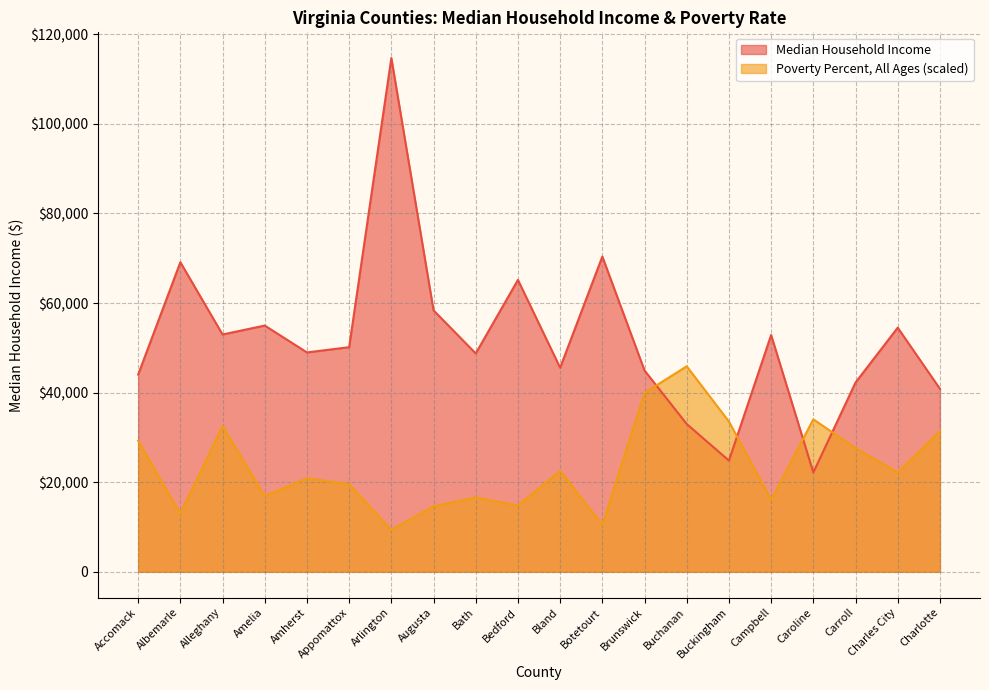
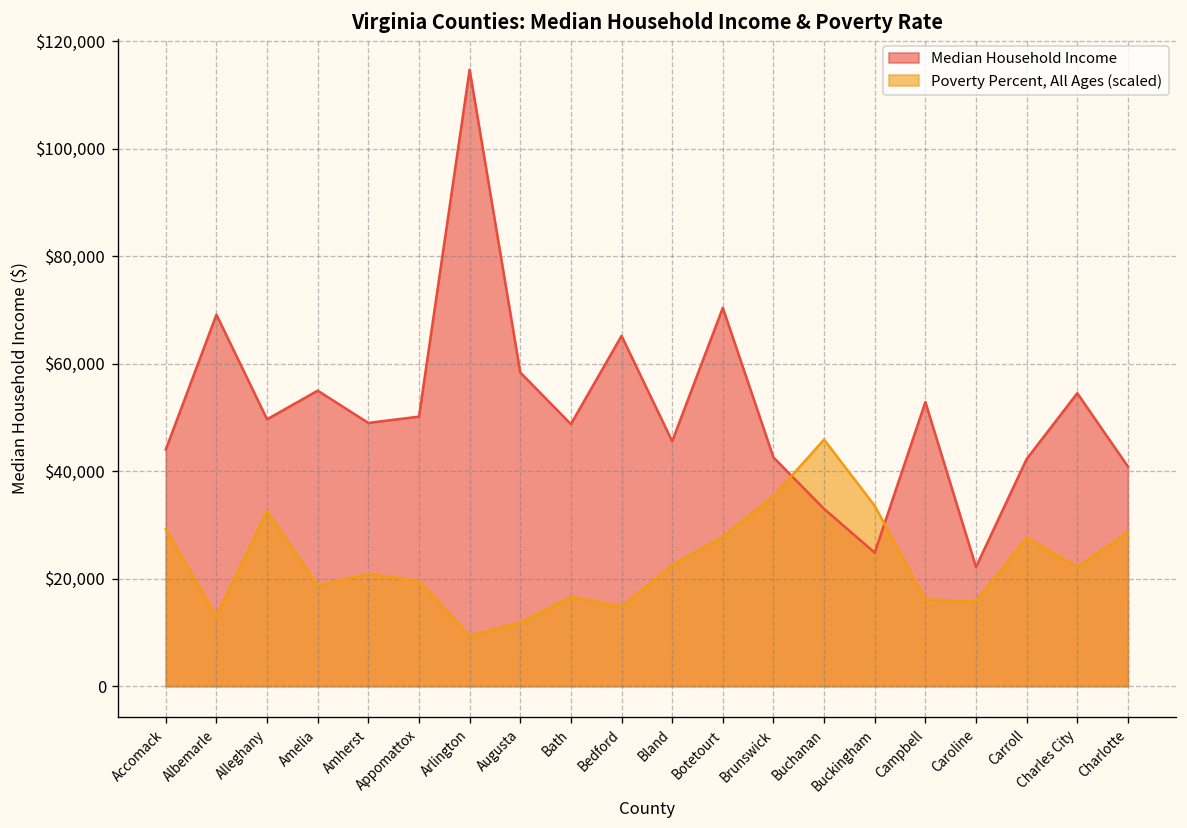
  {
    "Median Household Income": {
      "Accomack": "$44,000",
      "Albemarle": "$69,000",
-     "Alleghany": "$53,000",
+     "Alleghany": "$50,000",
      "Amelia": "$55,000",
      "Amherst": "$49,000",
      "Appomattox": "$50,000",
      "Arlington": "$115,000",
      "Augusta": "$58,000",
      "Bath": "$49,000",
      "Bedford": "$65,000",
      "Bland": "$46,000",
      "Botetourt": "$70,000",
-     "Brunswick": "$45,000",
+     "Brunswick": "$43,000",
      "Buchanan": "$33,000",
      "Buckingham": "$25,000",
      "Campbell": "$53,000",
      "Caroline": "$22,000",
      "Carroll": "$42,000",
      "Charles City": "$55,000",
      "Charlotte": "$41,000"
    },
    "Poverty Percent, All Ages (scaled)": {
      "Accomack": "$29,000",
      "Albemarle": "$13,000",
      "Alleghany": "$33,000",
-     "Amelia": "$17,000",
+     "Amelia": "$19,000",
      "Amherst": "$21,000",
      "Appomattox": "$20,000",
      "Arlington": "$9,000",
-     "Augusta": "$15,000",
+     "Augusta": "$12,000",
      "Bath": "$17,000",
      "Bedford": "$15,000",
      "Bland": "$23,000",
-     "Botetourt": "$11,000",
-     "Brunswick": "$40,000",
+     "Botetourt": "$28,000",
+     "Brunswick": "$35,000",
      "Buchanan": "$46,000",
      "Buckingham": "$34,000",
      "Campbell": "$16,000",
-     "Caroline": "$34,000",
+     "Caroline": "$16,000",
      "Carroll": "$28,000",
      "Charles City": "$22,000",
-     "Charlotte": "$31,000"
+     "Charlotte": "$29,000"
    }
  }
